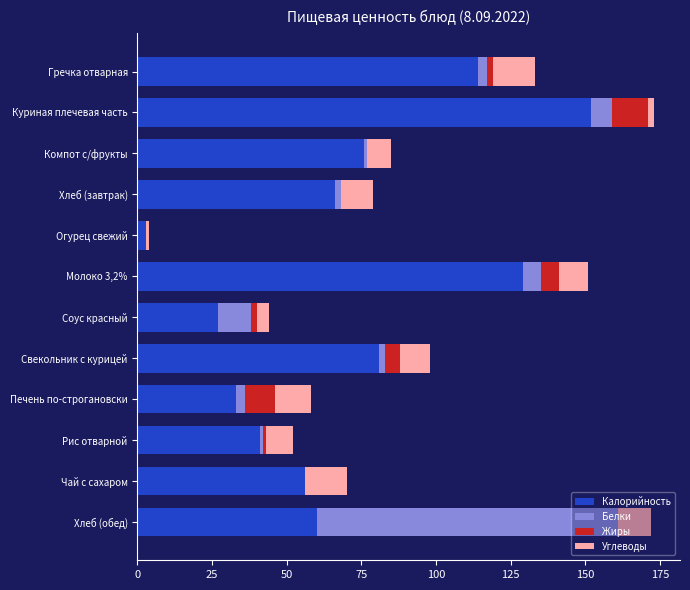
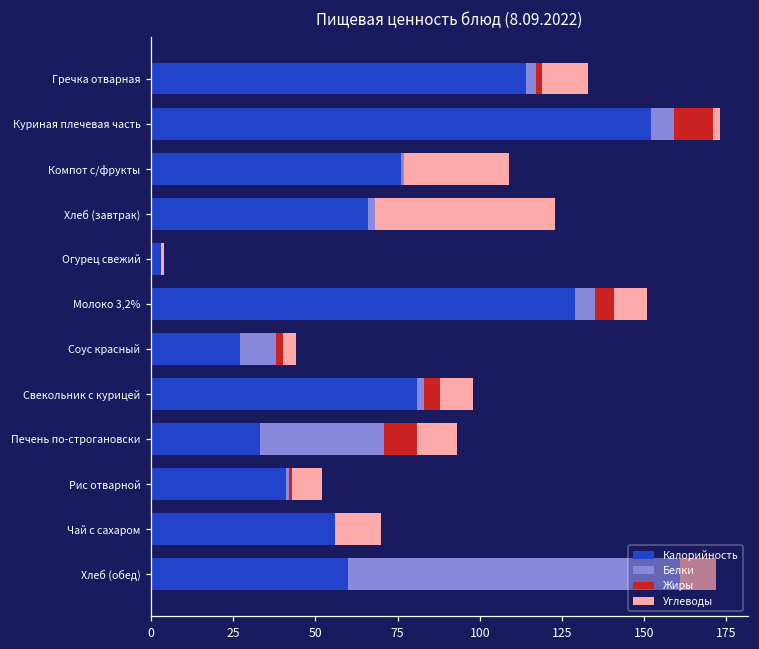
  {
    "Калорийность": {
      "Гречка отварная": 114,
      "Куриная плечевая часть": 152,
      "Компот с/фрукты": 76,
      "Хлеб (завтрак)": 66,
      "Огурец свежий": 3,
      "Молоко 3,2%": 129,
      "Соус красный": 27,
      "Свекольник с курицей": 81,
      "Печень по-строгановски": 33,
      "Рис отварной": 41,
      "Чай с сахаром": 56,
      "Хлеб (обед)": 60
    },
    "Белки": {
      "Гречка отварная": 3,
      "Куриная плечевая часть": 7,
      "Компот с/фрукты": 1,
      "Хлеб (завтрак)": 2,
      "Огурец свежий": 0,
      "Молоко 3,2%": 6,
      "Соус красный": 11,
      "Свекольник с курицей": 2,
-     "Печень по-строгановски": 3,
+     "Печень по-строгановски": 38,
      "Рис отварной": 1,
      "Чай с сахаром": 0
    },
    "Жиры": {
      "Гречка отварная": 2,
      "Куриная плечевая часть": 12,
      "Компот с/фрукты": 0,
      "Хлеб (завтрак)": 0,
      "Огурец свежий": 0,
      "Молоко 3,2%": 6,
      "Соус красный": 2,
      "Свекольник с курицей": 5,
      "Печень по-строгановски": 10,
      "Рис отварной": 1,
      "Чай с сахаром": 0
    },
    "Углеводы": {
      "Гречка отварная": 14,
      "Куриная плечевая часть": 2,
-     "Компот с/фрукты": 8,
-     "Хлеб (завтрак)": 11,
+     "Компот с/фрукты": 32,
+     "Хлеб (завтрак)": 55,
      "Огурец свежий": 1,
      "Молоко 3,2%": 10,
      "Соус красный": 4,
      "Свекольник с курицей": 10,
      "Печень по-строгановски": 12,
      "Рис отварной": 9,
      "Чай с сахаром": 14
    }
  }
